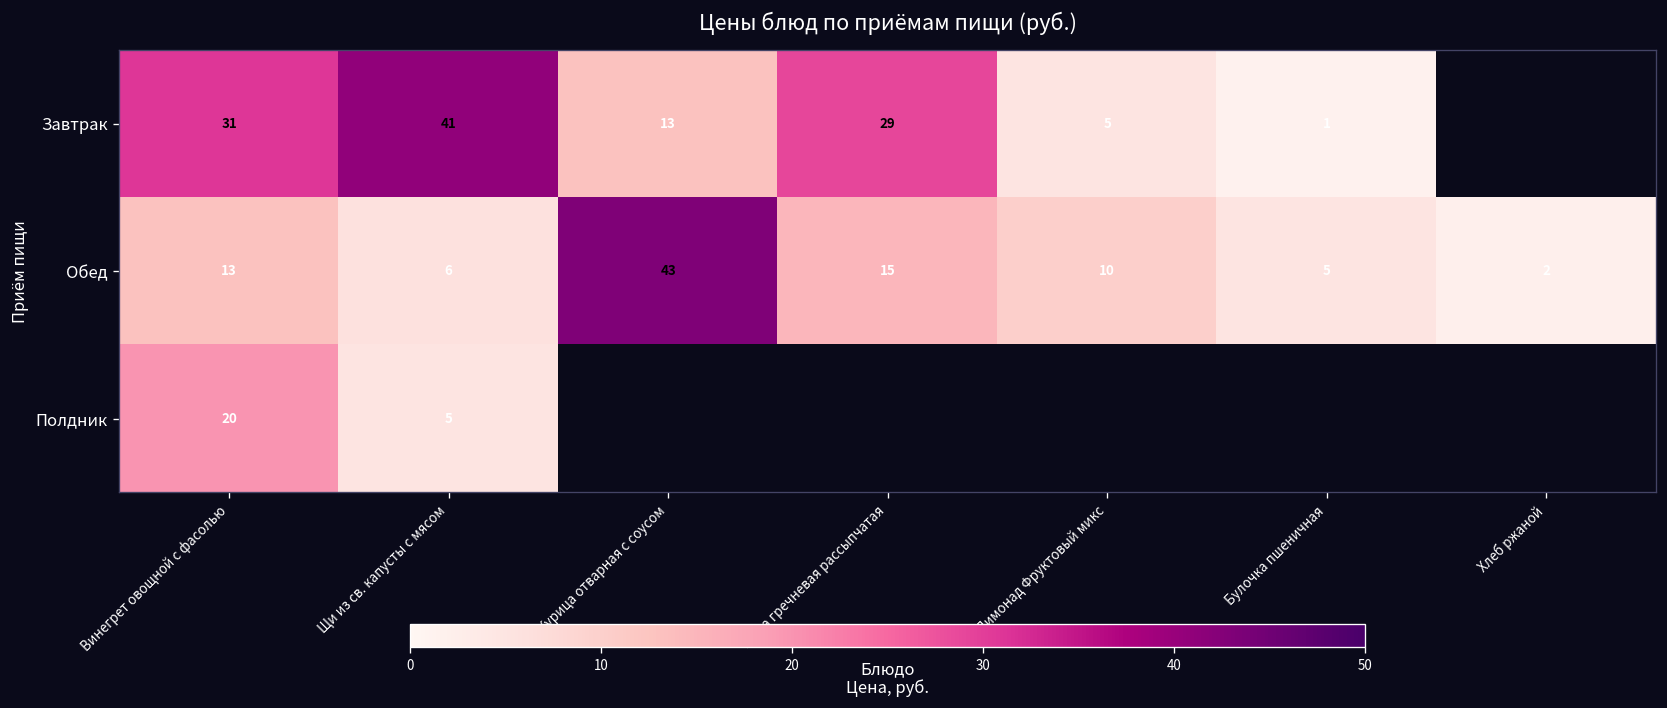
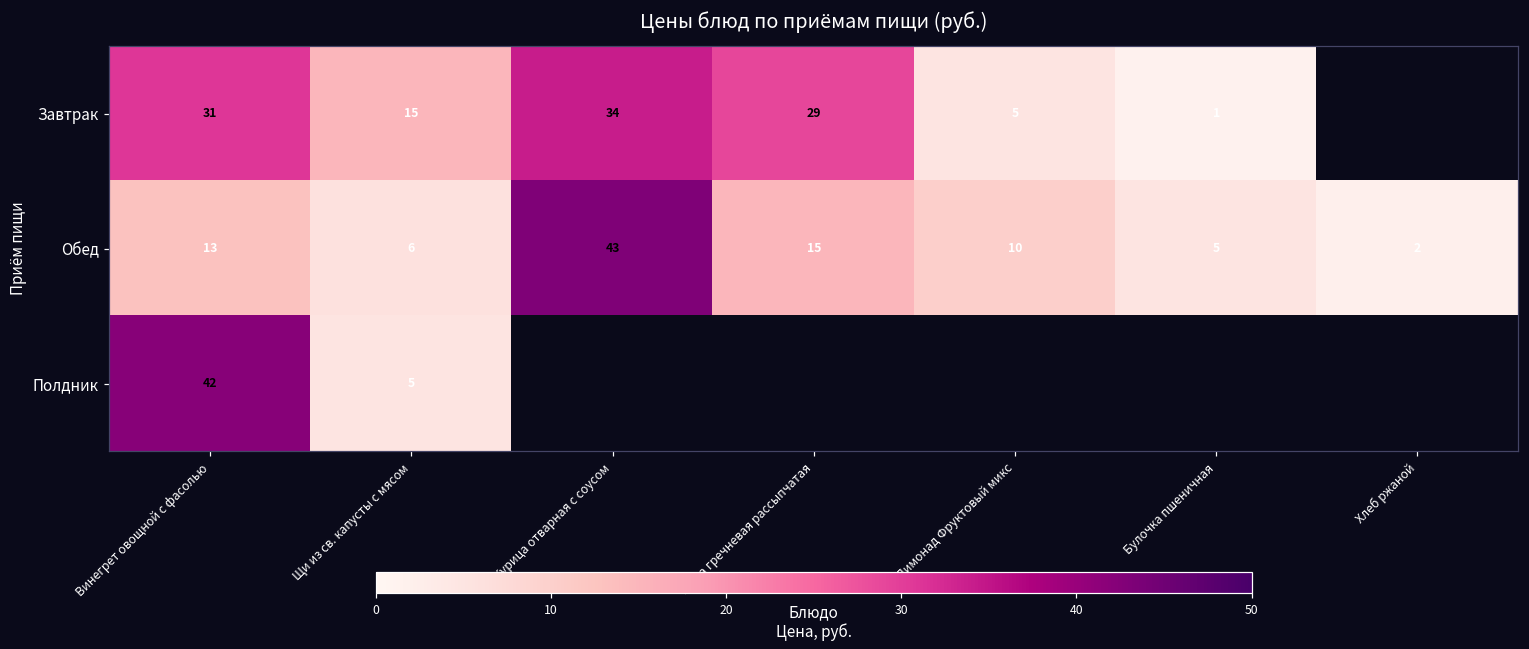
  {
    "Завтрак": {
      "Винегрет овощной с фасолью": 31,
-     "Щи из св. капусты с мясом": 41,
-     "Курица отварная с соусом": 13,
+     "Щи из св. капусты с мясом": 15,
+     "Курица отварная с соусом": 34,
      "Каша гречневая рассыпчатая": 29
    },
    "Обед": {
      "Винегрет овощной с фасолью": 13,
      "Курица отварная с соусом": 43,
      "Каша гречневая рассыпчатая": 15,
      "Лимонад Фруктовый микс": 10
    },
    "Полдник": {
-     "Винегрет овощной с фасолью": 20
+     "Винегрет овощной с фасолью": 42
    }
  }
